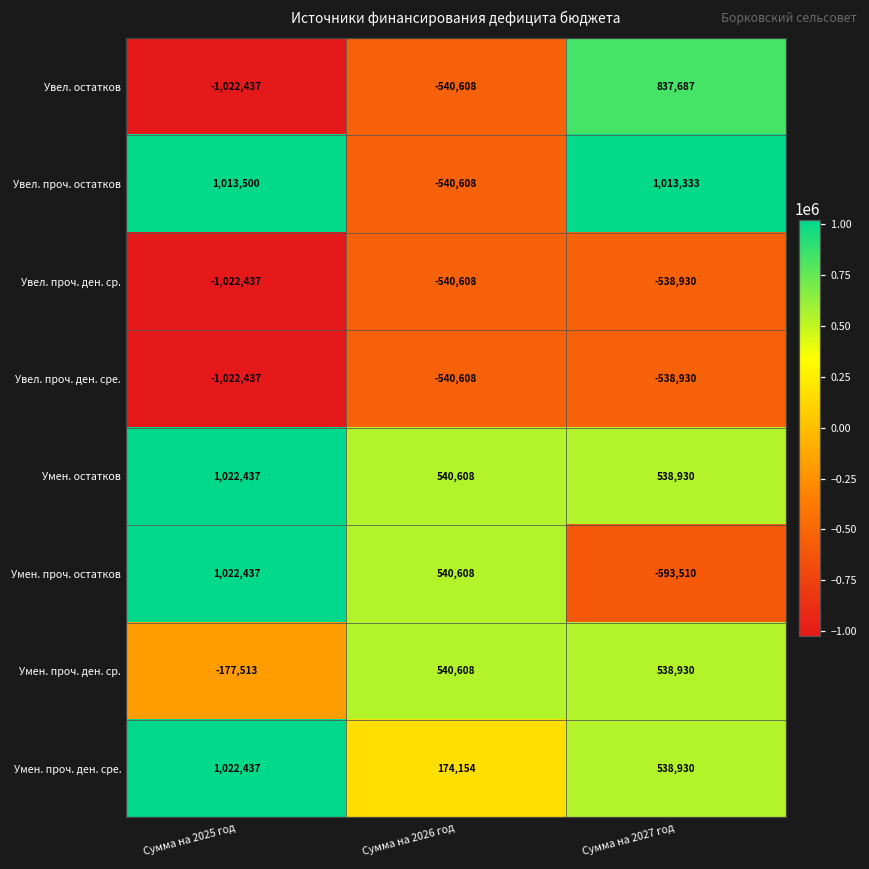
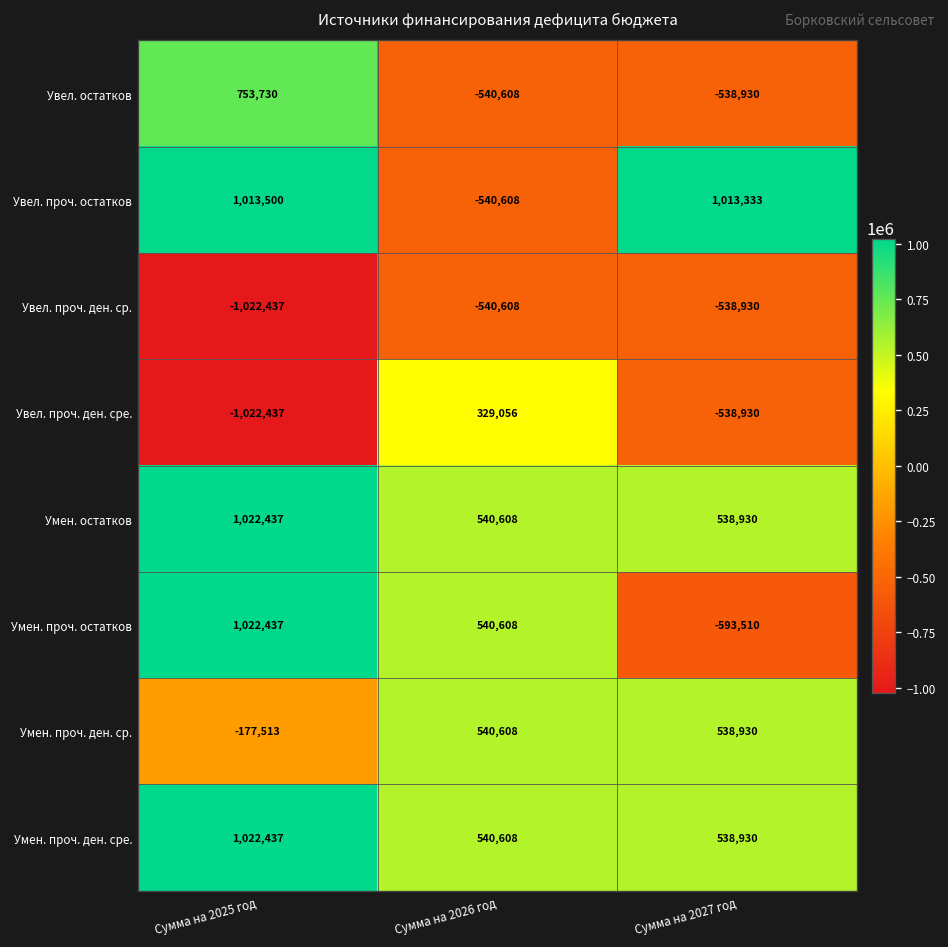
  {
    "Увел. остатков": {
-     "Сумма на 2025 год": "-1,022,437",
+     "Сумма на 2025 год": "753,730",
      "Сумма на 2026 год": "-540,608",
-     "Сумма на 2027 год": "837,687"
+     "Сумма на 2027 год": "-538,930"
    },
    "Увел. проч. остатков": {
      "Сумма на 2025 год": "1,013,500",
      "Сумма на 2026 год": "-540,608",
      "Сумма на 2027 год": "1,013,333"
    },
    "Увел. проч. ден. ср.": {
      "Сумма на 2025 год": "-1,022,437",
      "Сумма на 2026 год": "-540,608",
      "Сумма на 2027 год": "-538,930"
    },
    "Увел. проч. ден. сре.": {
      "Сумма на 2025 год": "-1,022,437",
-     "Сумма на 2026 год": "-540,608",
+     "Сумма на 2026 год": "329,056",
      "Сумма на 2027 год": "-538,930"
    },
    "Умен. остатков": {
      "Сумма на 2025 год": "1,022,437",
      "Сумма на 2026 год": "540,608",
      "Сумма на 2027 год": "538,930"
    },
    "Умен. проч. остатков": {
      "Сумма на 2025 год": "1,022,437",
      "Сумма на 2026 год": "540,608",
      "Сумма на 2027 год": "-593,510"
    },
    "Умен. проч. ден. ср.": {
      "Сумма на 2025 год": "-177,513",
      "Сумма на 2026 год": "540,608",
      "Сумма на 2027 год": "538,930"
    },
    "Умен. проч. ден. сре.": {
      "Сумма на 2025 год": "1,022,437",
-     "Сумма на 2026 год": "174,154",
+     "Сумма на 2026 год": "540,608",
      "Сумма на 2027 год": "538,930"
    }
  }
